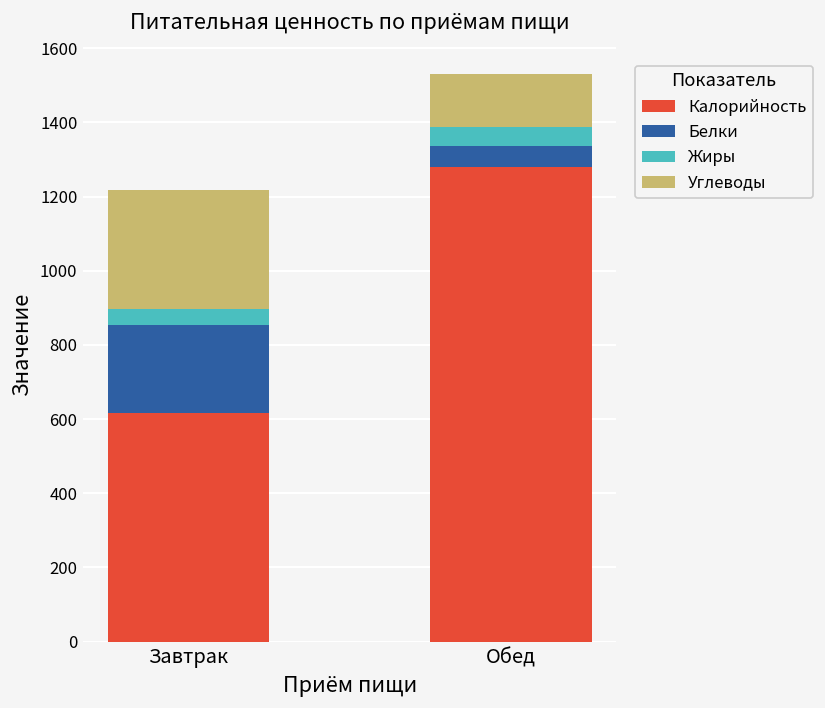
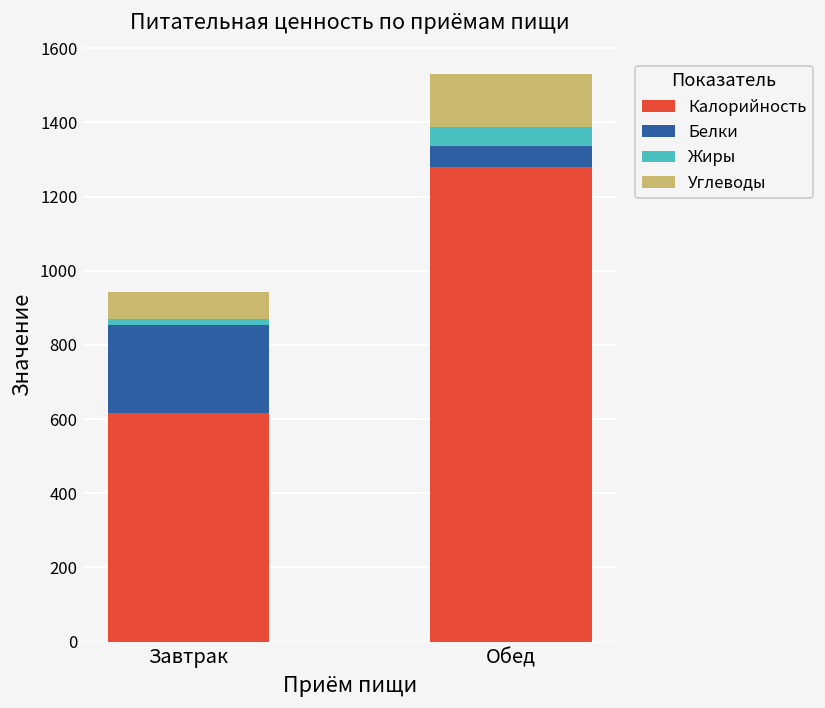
  {
    "Калорийность": {
      "Завтрак": 620,
      "Обед": 1280
    },
    "Белки": {
      "Завтрак": 240,
      "Обед": 60
    },
    "Жиры": {
-     "Завтрак": 50,
+     "Завтрак": 20,
      "Обед": 50
    },
    "Углеводы": {
-     "Завтрак": 320,
+     "Завтрак": 70,
      "Обед": 140
    }
  }
